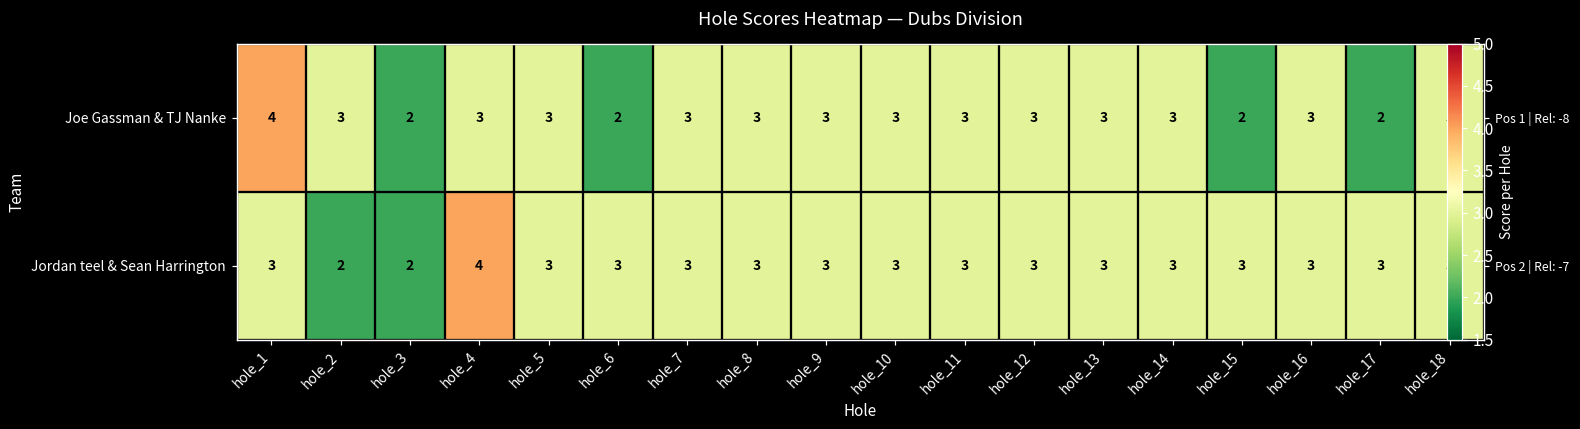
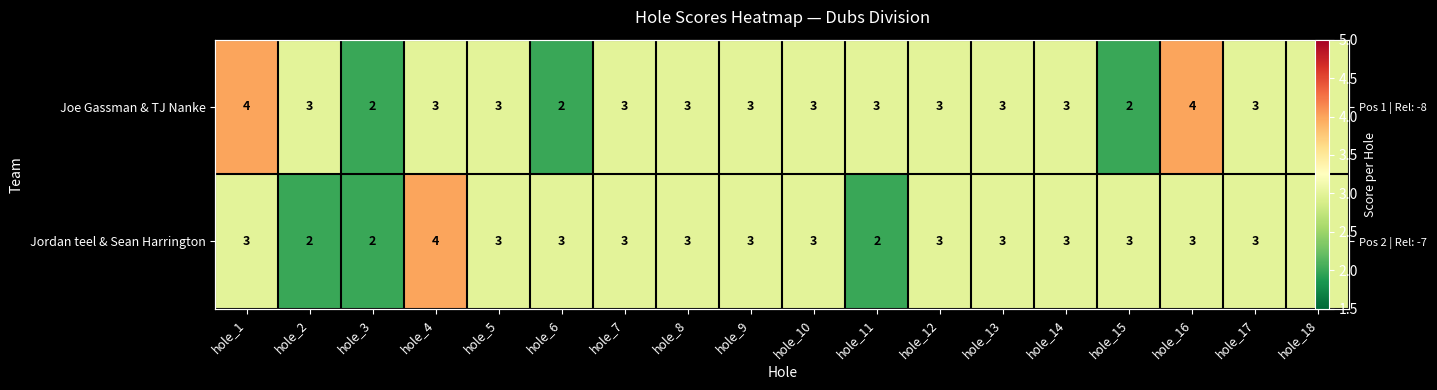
  {
    "Joe Gassman & TJ Nanke": {
      "hole_1": 4,
      "hole_2": 3,
      "hole_3": 2,
      "hole_4": 3,
      "hole_5": 3,
      "hole_6": 2,
      "hole_7": 3,
      "hole_8": 3,
      "hole_9": 3,
      "hole_10": 3,
      "hole_11": 3,
      "hole_12": 3,
      "hole_13": 3,
      "hole_14": 3,
      "hole_15": 2,
-     "hole_16": 3,
-     "hole_17": 2,
+     "hole_16": 4,
+     "hole_17": 3,
      "hole_18": 3
    },
    "Jordan teel & Sean Harrington": {
      "hole_1": 3,
      "hole_2": 2,
      "hole_3": 2,
      "hole_4": 4,
      "hole_5": 3,
      "hole_6": 3,
      "hole_7": 3,
      "hole_8": 3,
      "hole_9": 3,
      "hole_10": 3,
-     "hole_11": 3,
+     "hole_11": 2,
      "hole_12": 3,
      "hole_13": 3,
      "hole_14": 3,
      "hole_15": 3,
      "hole_16": 3,
      "hole_17": 3,
      "hole_18": 3
    }
  }
